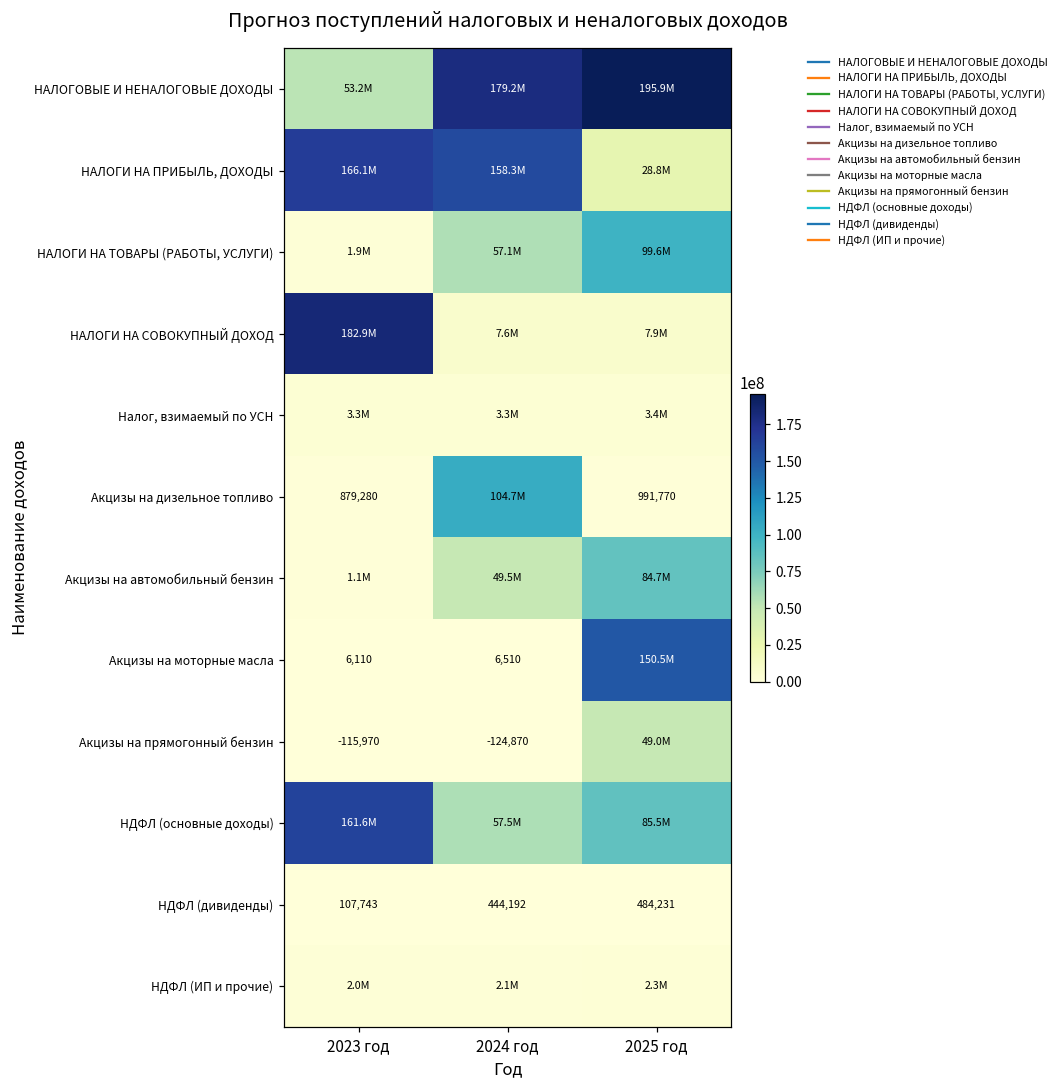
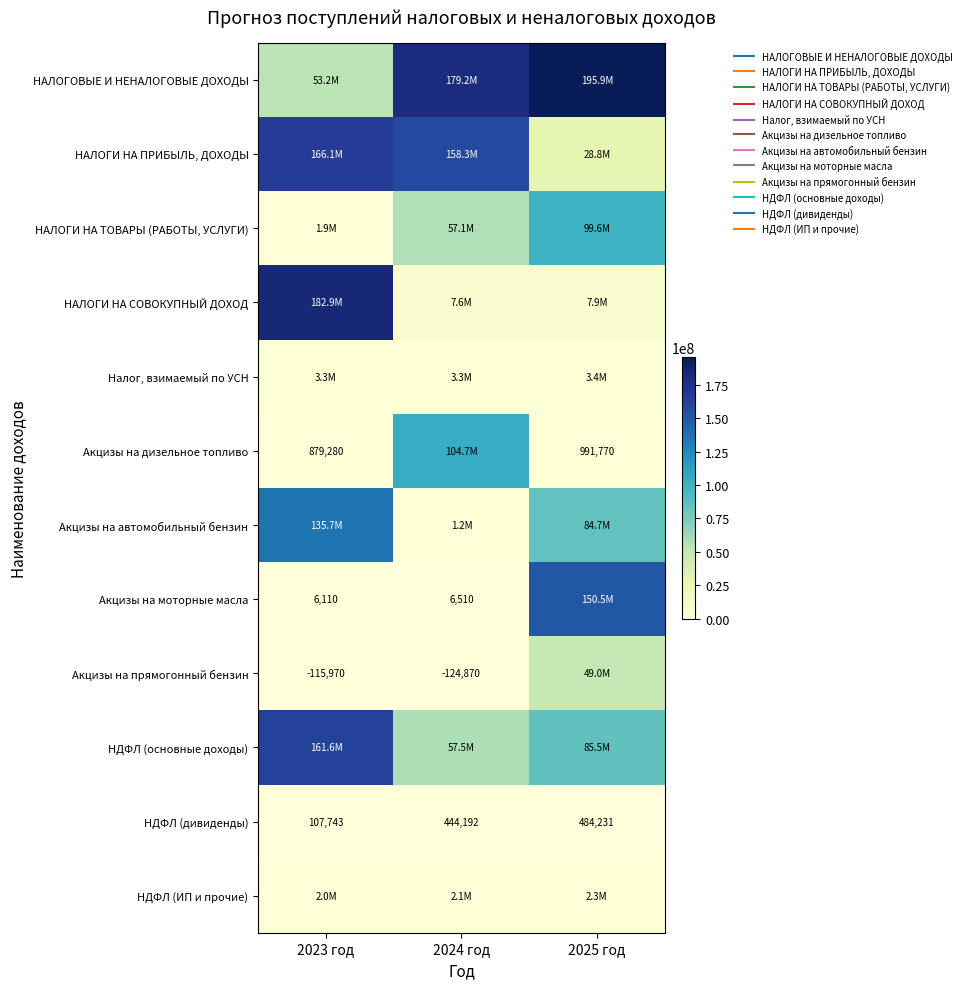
  {
    "НАЛОГОВЫЕ И НЕНАЛОГОВЫЕ ДОХОДЫ": {
      "2023 год": "53.2M",
      "2024 год": "179.2M",
      "2025 год": "195.9M"
    },
    "НАЛОГИ НА ПРИБЫЛЬ, ДОХОДЫ": {
      "2023 год": "166.1M",
      "2024 год": "158.3M",
      "2025 год": "28.8M"
    },
    "НАЛОГИ НА ТОВАРЫ (РАБОТЫ, УСЛУГИ)": {
      "2023 год": "1.9M",
      "2024 год": "57.1M",
      "2025 год": "99.6M"
    },
    "НАЛОГИ НА СОВОКУПНЫЙ ДОХОД": {
      "2023 год": "182.9M",
      "2024 год": "7.6M",
      "2025 год": "7.9M"
    },
    "Налог, взимаемый по УСН": {
      "2023 год": "3.3M",
      "2024 год": "3.3M",
      "2025 год": "3.4M"
    },
    "Акцизы на дизельное топливо": {
      "2023 год": "879,280",
      "2024 год": "104.7M",
      "2025 год": "991,770"
    },
    "Акцизы на автомобильный бензин": {
-     "2023 год": "1.1M",
-     "2024 год": "49.5M",
+     "2023 год": "135.7M",
+     "2024 год": "1.2M",
      "2025 год": "84.7M"
    },
    "Акцизы на моторные масла": {
      "2023 год": "6,110",
      "2024 год": "6,510",
      "2025 год": "150.5M"
    },
    "Акцизы на прямогонный бензин": {
      "2023 год": "-115,970",
      "2024 год": "-124,870",
      "2025 год": "49.0M"
    },
    "НДФЛ (основные доходы)": {
      "2023 год": "161.6M",
      "2024 год": "57.5M",
      "2025 год": "85.5M"
    },
    "НДФЛ (дивиденды)": {
      "2023 год": "107,743",
      "2024 год": "444,192",
      "2025 год": "484,231"
    },
    "НДФЛ (ИП и прочие)": {
      "2023 год": "2.0M",
      "2024 год": "2.1M",
      "2025 год": "2.3M"
    }
  }
